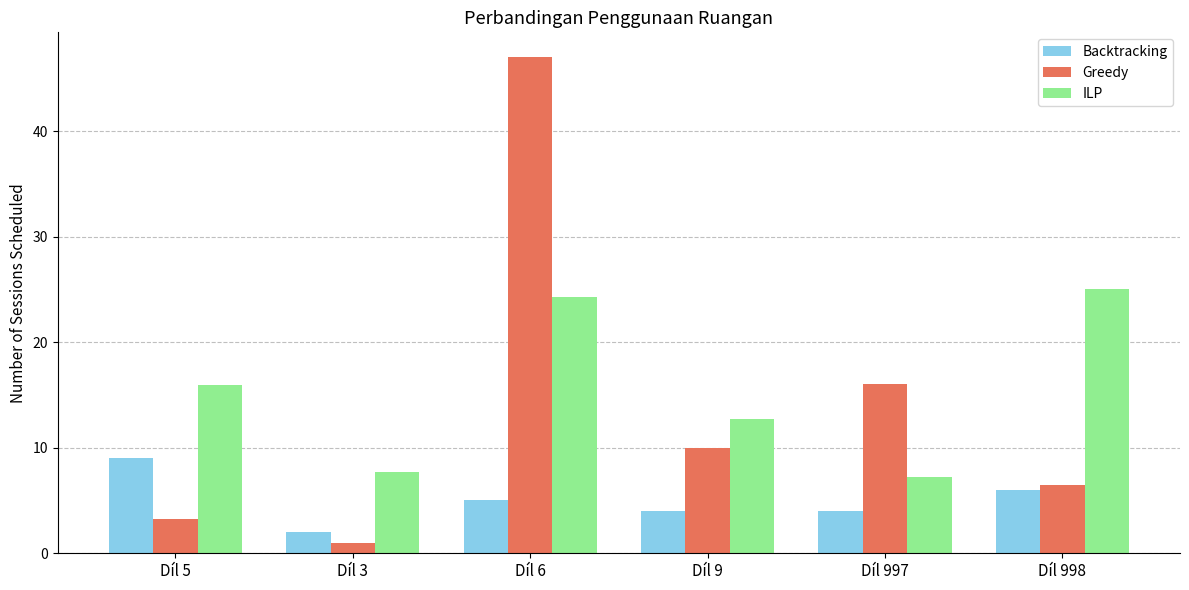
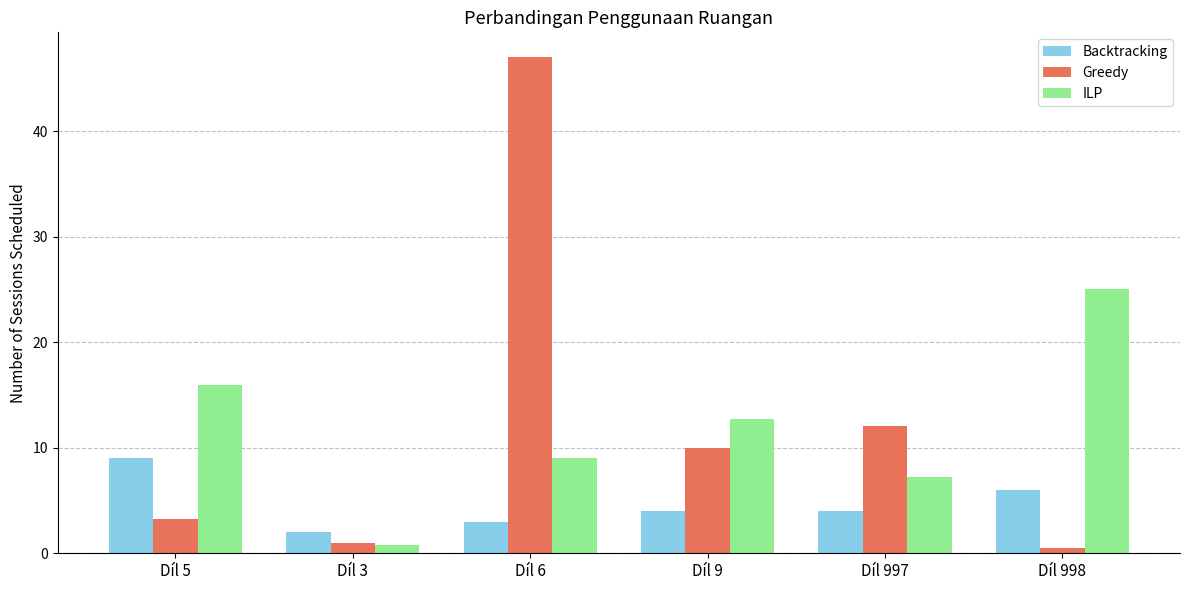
  {
    "Backtracking": {
      "Díl 5": 9,
      "Díl 3": 2,
-     "Díl 6": 5,
+     "Díl 6": 3,
      "Díl 9": 4,
      "Díl 997": 4,
      "Díl 998": 6
    },
    "Greedy": {
      "Díl 5": 3.2,
      "Díl 3": 1.0,
      "Díl 6": 47.0,
      "Díl 9": 10.0,
-     "Díl 997": 16.0,
-     "Díl 998": 6.4
+     "Díl 997": 12.1,
+     "Díl 998": 0.5
    },
    "ILP": {
      "Díl 5": 16.0,
-     "Díl 3": 7.7,
-     "Díl 6": 24.3,
+     "Díl 3": 0.8,
+     "Díl 6": 9.0,
      "Díl 9": 12.7,
      "Díl 997": 7.2,
      "Díl 998": 25.0
    }
  }
